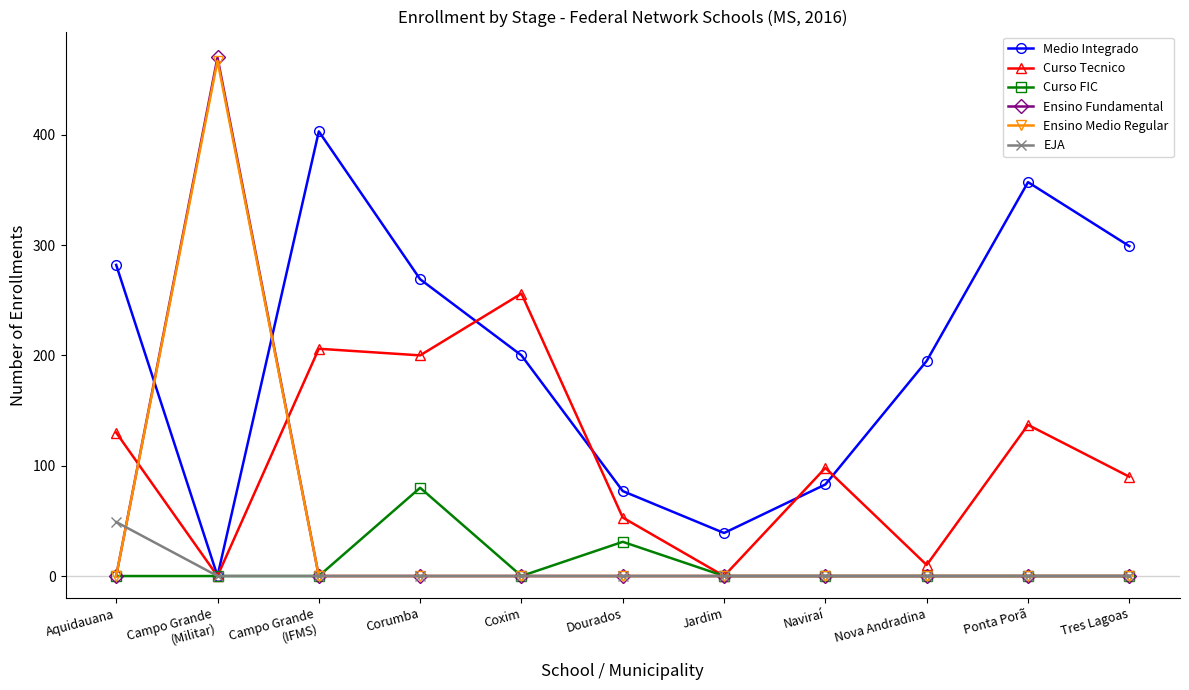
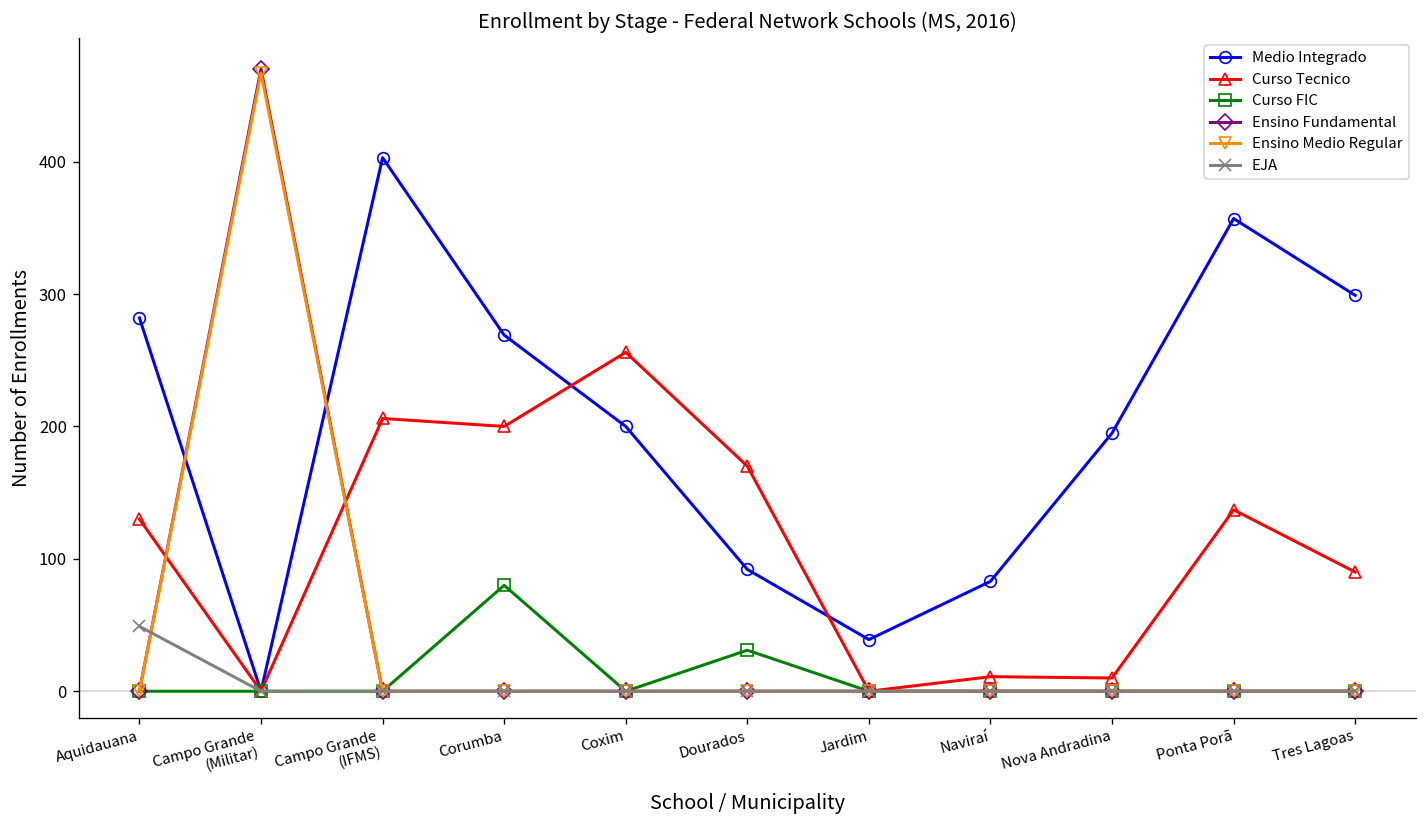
  {
    "Medio Integrado": {
      "Aquidauana": 282,
      "Campo Grande (IFMS)": 403,
      "Corumba": 269,
      "Coxim": 200,
-     "Dourados": 77,
+     "Dourados": 92,
      "Jardim": 39,
      "Naviraí": 83,
      "Nova Andradina": 195,
      "Ponta Porã": 357,
      "Tres Lagoas": 299
    },
    "Curso Tecnico": {
      "Aquidauana": 130,
      "Campo Grande (IFMS)": 206,
      "Corumba": 200,
      "Coxim": 256,
-     "Dourados": 53,
-     "Naviraí": 98,
+     "Dourados": 170,
+     "Naviraí": 11,
      "Nova Andradina": 10,
      "Ponta Porã": 137,
      "Tres Lagoas": 90
    },
    "Curso FIC": {
      "Corumba": 80,
      "Dourados": 31
    },
    "Ensino Fundamental": {
      "Campo Grande (Militar)": 470
    },
    "Ensino Medio Regular": {
      "Campo Grande (Militar)": 467
    },
    "EJA": {
      "Aquidauana": 49
    }
  }
